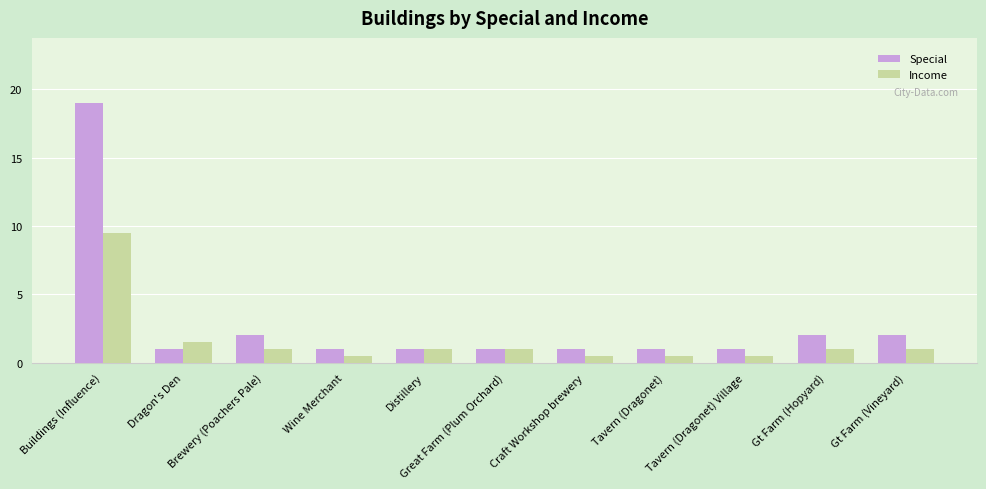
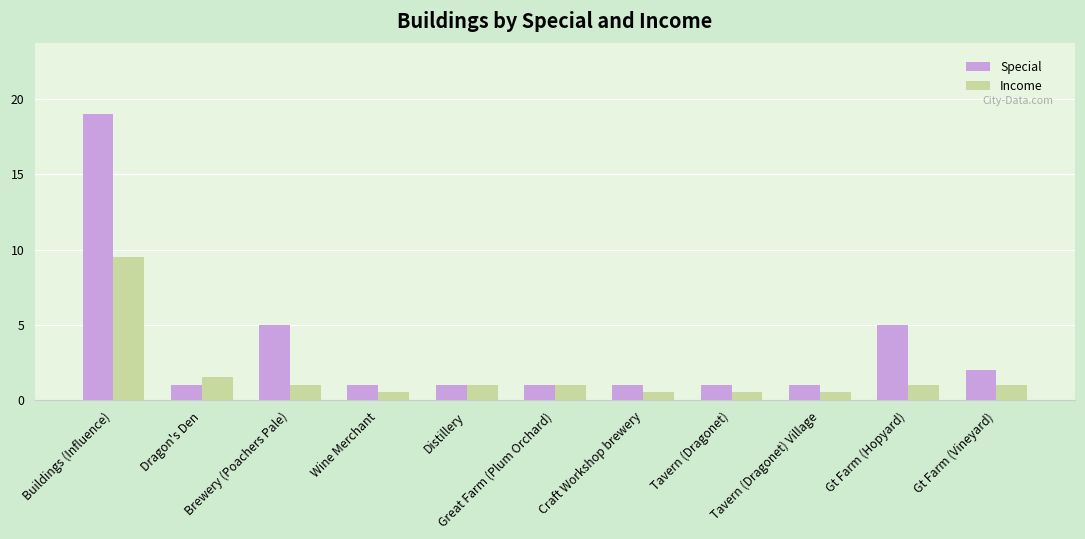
  {
    "Special": {
      "Buildings (Influence)": 19,
      "Dragon's Den": 1,
-     "Brewery (Poachers Pale)": 2,
+     "Brewery (Poachers Pale)": 5,
      "Wine Merchant": 1,
      "Distillery": 1,
      "Great Farm (Plum Orchard)": 1,
      "Craft Workshop brewery": 1,
      "Tavern (Dragonet)": 1,
      "Tavern (Dragonet) Village": 1,
-     "Gt Farm (Hopyard)": 2,
+     "Gt Farm (Hopyard)": 5,
      "Gt Farm (Vineyard)": 2
    },
    "Income": {
      "Buildings (Influence)": 9.5,
      "Dragon's Den": 1.5,
      "Brewery (Poachers Pale)": 1,
      "Wine Merchant": 0.5,
      "Distillery": 1,
      "Great Farm (Plum Orchard)": 1,
      "Craft Workshop brewery": 0.5,
      "Tavern (Dragonet)": 0.5,
      "Tavern (Dragonet) Village": 0.5,
      "Gt Farm (Hopyard)": 1,
      "Gt Farm (Vineyard)": 1
    }
  }
